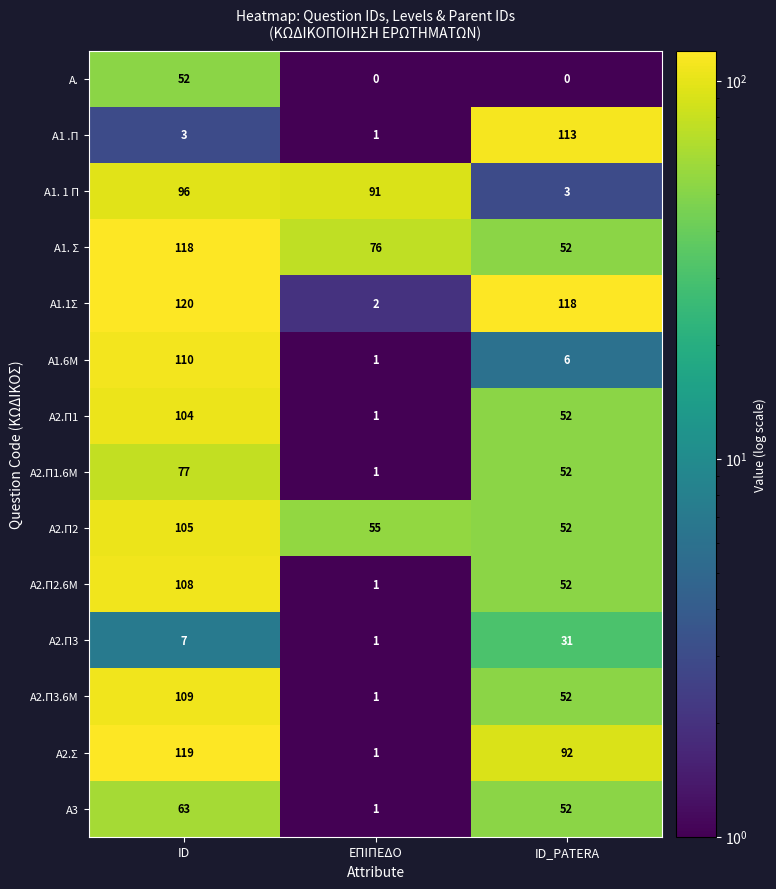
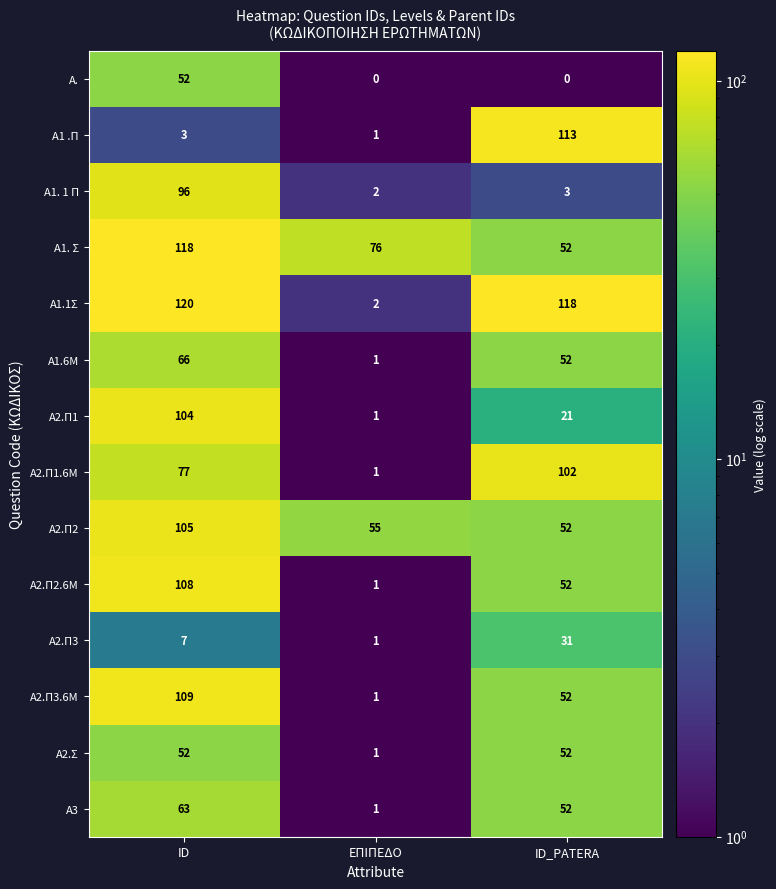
  {
    "Α.": {
      "ID": 52,
      "ΕΠΙΠΕΔΟ": 0,
      "ID_PATERA": 0
    },
    "Α1 .Π": {
      "ID": 3,
      "ΕΠΙΠΕΔΟ": 1,
      "ID_PATERA": 113
    },
    "Α1. 1 Π": {
      "ID": 96,
-     "ΕΠΙΠΕΔΟ": 91,
+     "ΕΠΙΠΕΔΟ": 2,
      "ID_PATERA": 3
    },
    "Α1. Σ": {
      "ID": 118,
      "ΕΠΙΠΕΔΟ": 76,
      "ID_PATERA": 52
    },
    "Α1.1Σ": {
      "ID": 120,
      "ΕΠΙΠΕΔΟ": 2,
      "ID_PATERA": 118
    },
    "Α1.6M": {
-     "ID": 110,
+     "ID": 66,
      "ΕΠΙΠΕΔΟ": 1,
-     "ID_PATERA": 6
+     "ID_PATERA": 52
    },
    "Α2.Π1": {
      "ID": 104,
      "ΕΠΙΠΕΔΟ": 1,
-     "ID_PATERA": 52
+     "ID_PATERA": 21
    },
    "Α2.Π1.6Μ": {
      "ID": 77,
      "ΕΠΙΠΕΔΟ": 1,
-     "ID_PATERA": 52
+     "ID_PATERA": 102
    },
    "Α2.Π2": {
      "ID": 105,
      "ΕΠΙΠΕΔΟ": 55,
      "ID_PATERA": 52
    },
    "Α2.Π2.6Μ": {
      "ID": 108,
      "ΕΠΙΠΕΔΟ": 1,
      "ID_PATERA": 52
    },
    "Α2.Π3": {
      "ID": 7,
      "ΕΠΙΠΕΔΟ": 1,
      "ID_PATERA": 31
    },
    "Α2.Π3.6Μ": {
      "ID": 109,
      "ΕΠΙΠΕΔΟ": 1,
      "ID_PATERA": 52
    },
    "Α2.Σ": {
-     "ID": 119,
+     "ID": 52,
      "ΕΠΙΠΕΔΟ": 1,
-     "ID_PATERA": 92
+     "ID_PATERA": 52
    },
    "Α3": {
      "ID": 63,
      "ΕΠΙΠΕΔΟ": 1,
      "ID_PATERA": 52
    }
  }
